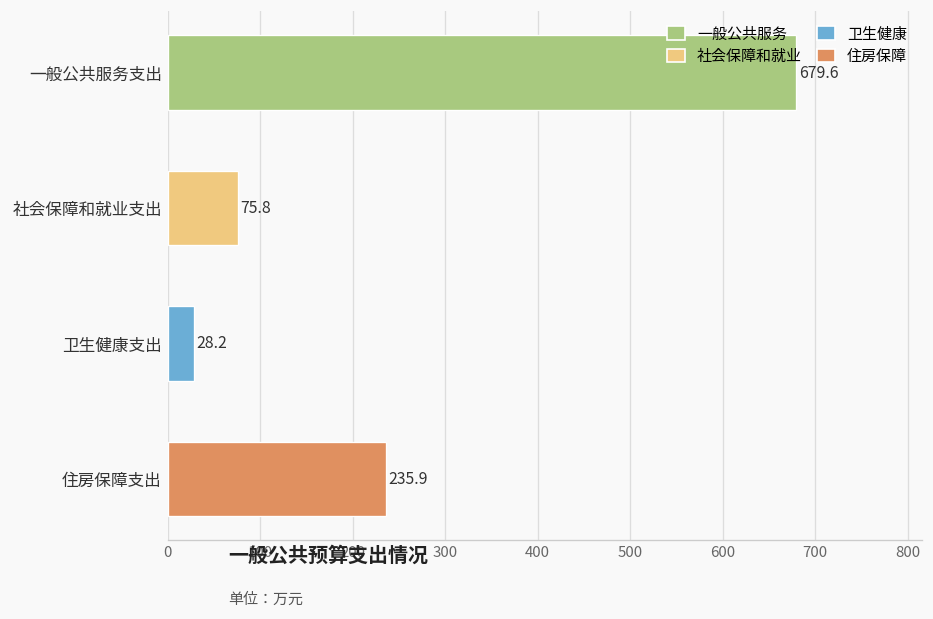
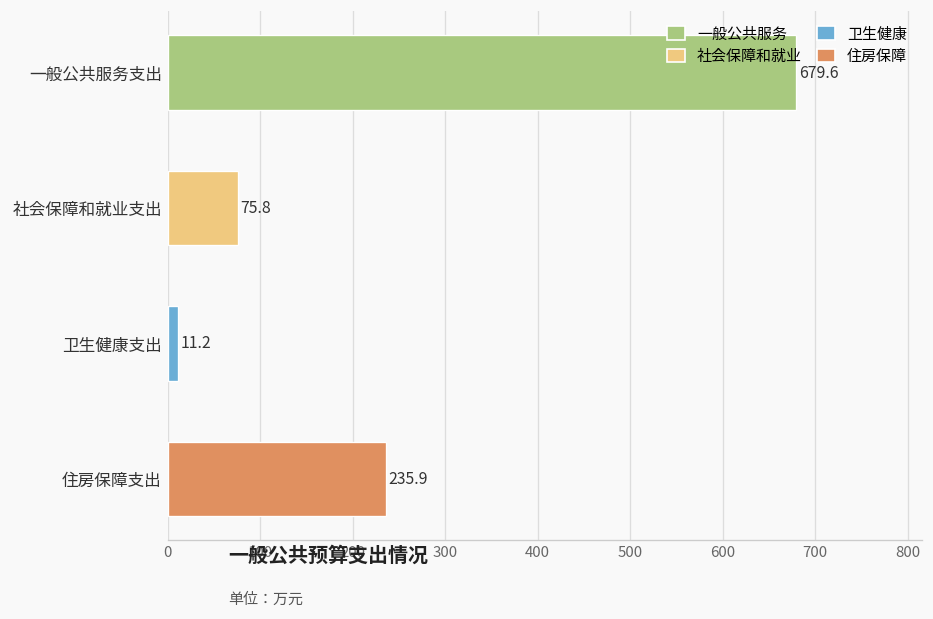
  {
    "一般公共服务支出": 679.6,
    "社会保障和就业支出": 75.8,
-   "卫生健康支出": 28.2,
+   "卫生健康支出": 11.2,
    "住房保障支出": 235.9
  }
